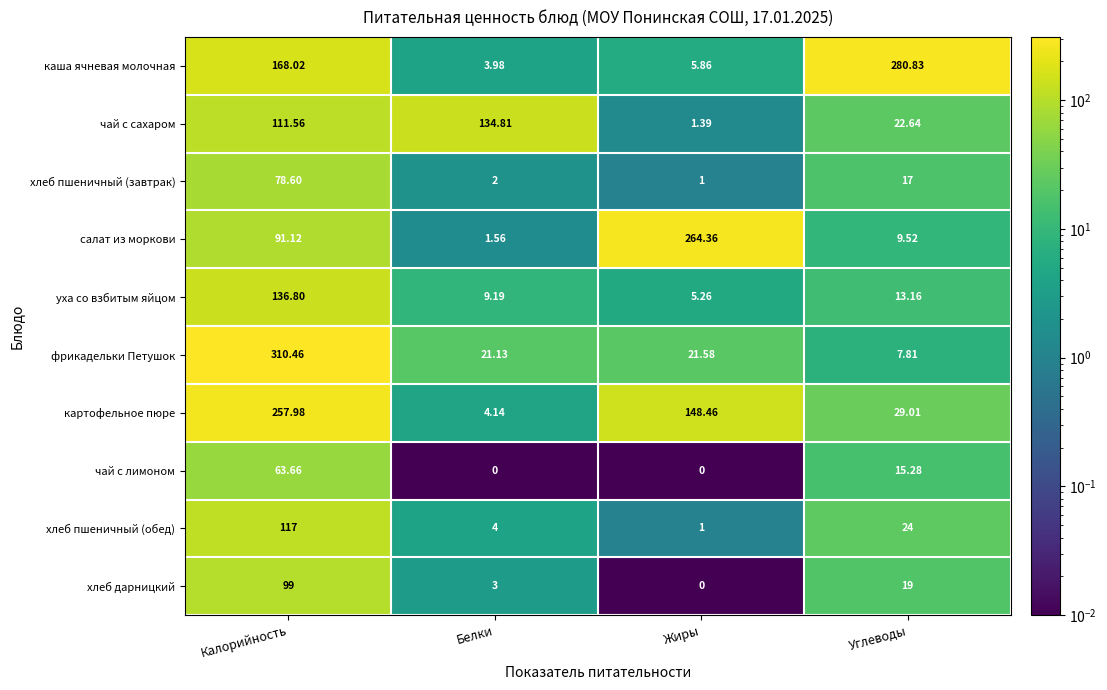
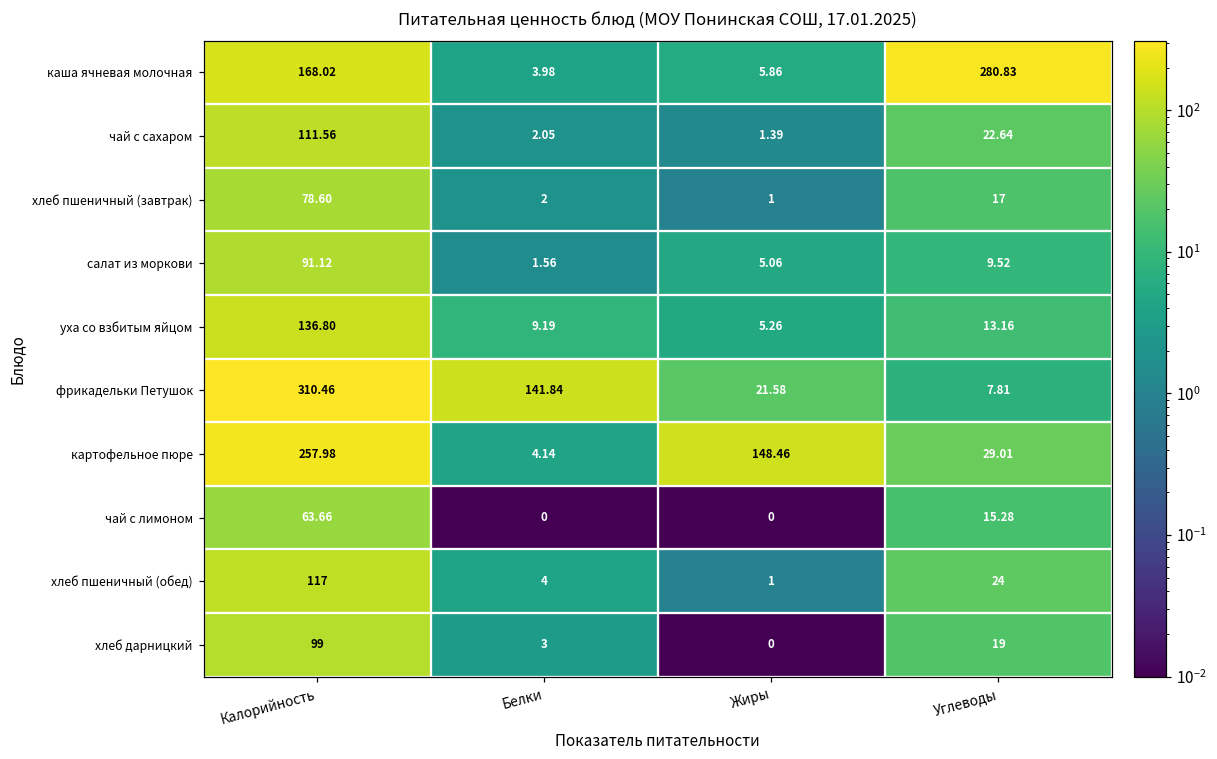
  {
    "каша ячневая молочная": {
      "Калорийность": 168.02,
      "Белки": 3.98,
      "Жиры": 5.86,
      "Углеводы": 280.83
    },
    "чай с сахаром": {
      "Калорийность": 111.56,
-     "Белки": 134.81,
+     "Белки": 2.05,
      "Жиры": 1.39,
      "Углеводы": 22.64
    },
    "хлеб пшеничный (завтрак)": {
      "Калорийность": 78.60,
      "Белки": 2,
      "Жиры": 1,
      "Углеводы": 17
    },
    "салат из моркови": {
      "Калорийность": 91.12,
      "Белки": 1.56,
-     "Жиры": 264.36,
+     "Жиры": 5.06,
      "Углеводы": 9.52
    },
    "уха со взбитым яйцом": {
      "Калорийность": 136.80,
      "Белки": 9.19,
      "Жиры": 5.26,
      "Углеводы": 13.16
    },
    "фрикадельки Петушок": {
      "Калорийность": 310.46,
-     "Белки": 21.13,
+     "Белки": 141.84,
      "Жиры": 21.58,
      "Углеводы": 7.81
    },
    "картофельное пюре": {
      "Калорийность": 257.98,
      "Белки": 4.14,
      "Жиры": 148.46,
      "Углеводы": 29.01
    },
    "чай с лимоном": {
      "Калорийность": 63.66,
      "Белки": 0,
      "Жиры": 0,
      "Углеводы": 15.28
    },
    "хлеб пшеничный (обед)": {
      "Калорийность": 117,
      "Белки": 4,
      "Жиры": 1,
      "Углеводы": 24
    },
    "хлеб дарницкий": {
      "Калорийность": 99,
      "Белки": 3,
      "Жиры": 0,
      "Углеводы": 19
    }
  }
